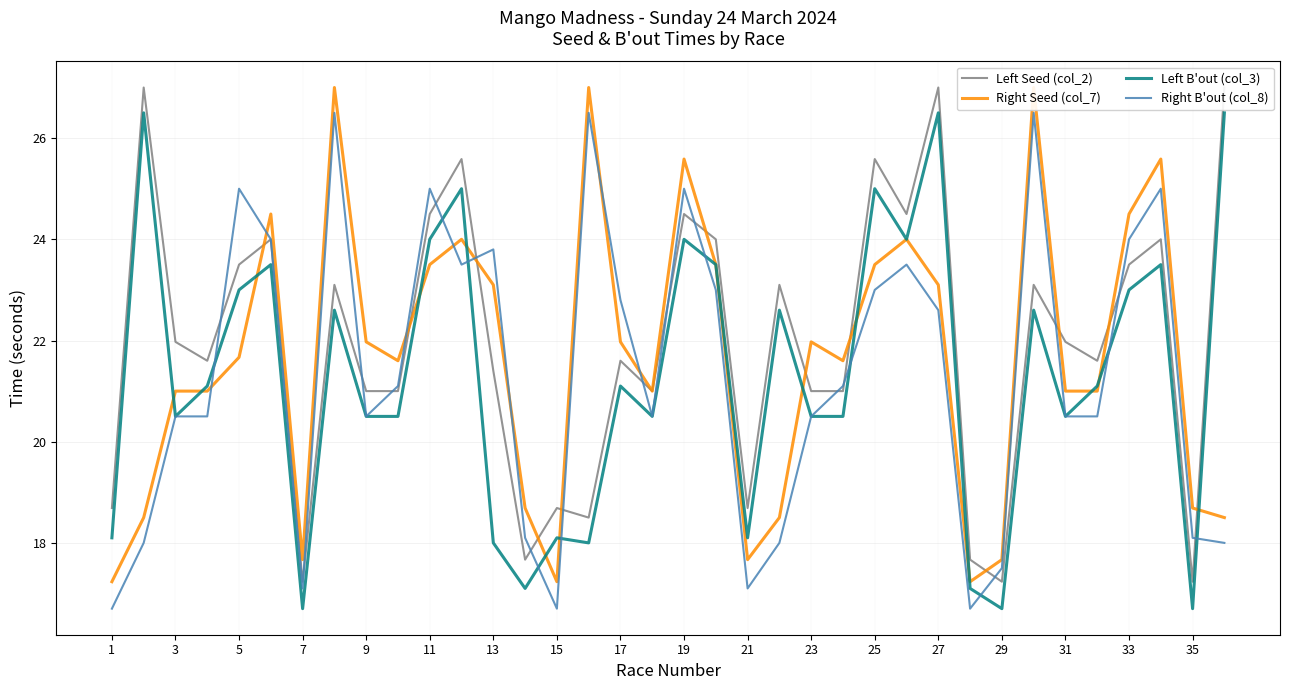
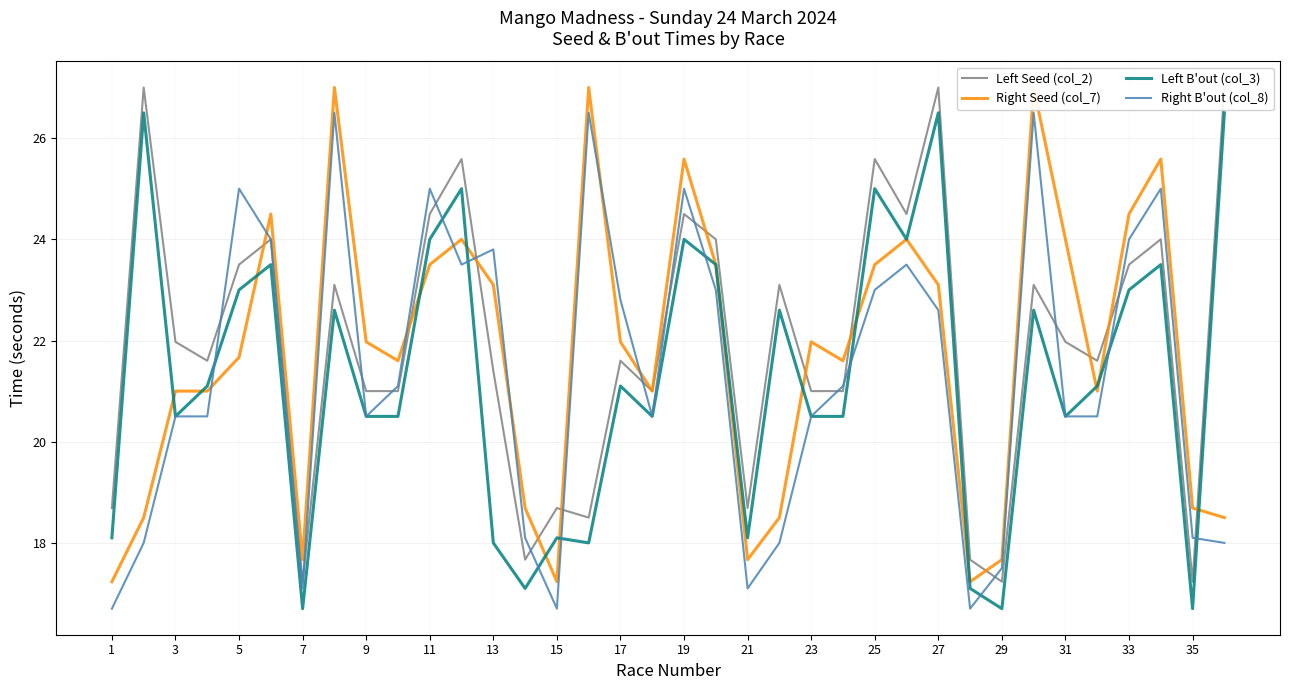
  {
    "Left Seed (col_2)": {
      "1": 18.7,
      "3": 22,
      "5": 23.5,
      "7": 17.2,
      "9": 21,
      "11": 24.5,
      "13": 21.4,
      "15": 18.7,
      "17": 21.6,
      "19": 24.5,
      "21": 18.7,
      "23": 21,
      "25": 25.6,
      "27": 27,
      "29": 17.2,
      "31": 22,
      "33": 23.5,
      "35": 17.2
    },
    "Right Seed (col_7)": {
      "1": 17.2,
      "3": 21,
      "5": 21.7,
      "7": 17.7,
      "9": 22,
      "11": 23.5,
      "13": 23.1,
      "15": 17.2,
      "17": 22,
      "19": 25.6,
      "21": 17.7,
      "23": 22,
      "25": 23.5,
      "27": 23.1,
      "29": 17.7,
-     "31": 21,
+     "31": 24,
      "33": 24.5,
      "35": 18.7
    },
    "Left B'out (col_3)": {
      "1": 18.1,
      "5": 23,
      "7": 16.7,
      "11": 24,
      "13": 18,
      "15": 18.1,
      "17": 21.1,
      "19": 24,
      "21": 18.1,
      "25": 25,
      "27": 26.5,
      "29": 16.7,
      "33": 23,
      "35": 16.7
    },
    "Right B'out (col_8)": {
      "1": 16.7,
      "5": 25,
      "7": 17.1,
      "11": 25,
      "13": 23.8,
      "15": 16.7,
      "17": 22.8,
      "19": 25,
      "21": 17.1,
      "25": 23,
      "27": 22.6,
      "29": 17.5,
      "33": 24,
      "35": 18.1
    }
  }
